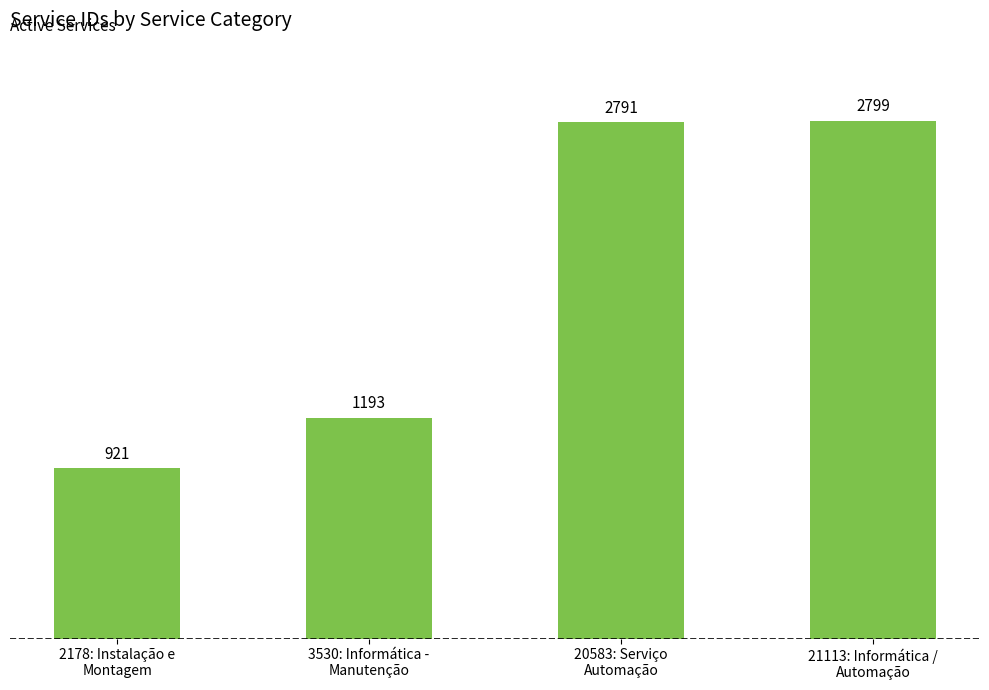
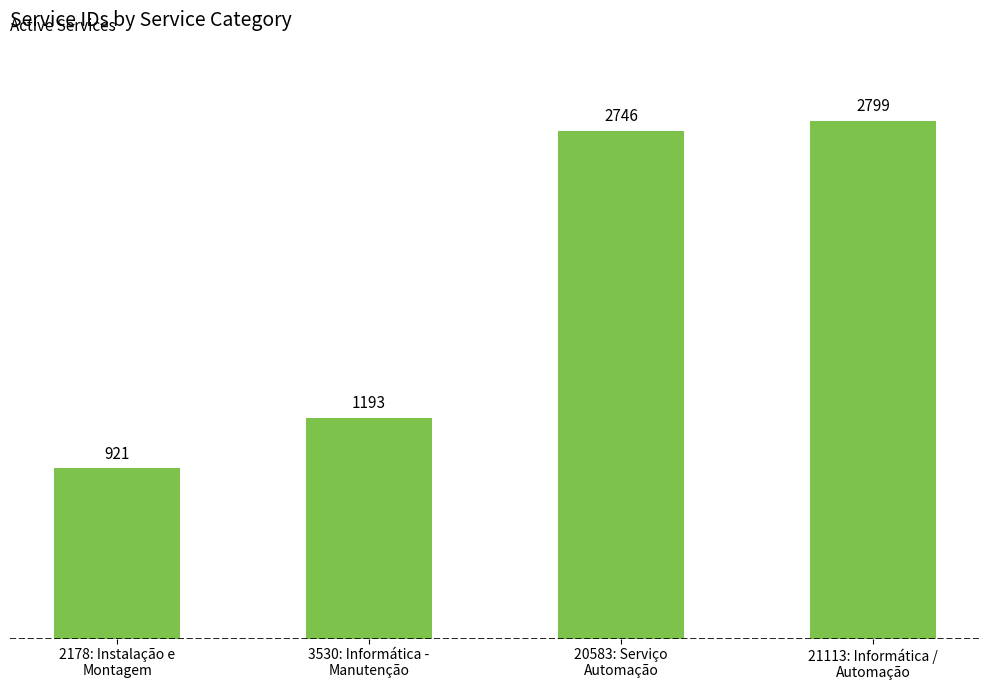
  {
    "2178: Instalação e Montagem": 921,
    "3530: Informática - Manutenção": 1193,
-   "20583: Serviço Automação": 2791,
+   "20583: Serviço Automação": 2746,
    "21113: Informática / Automação": 2799
  }
